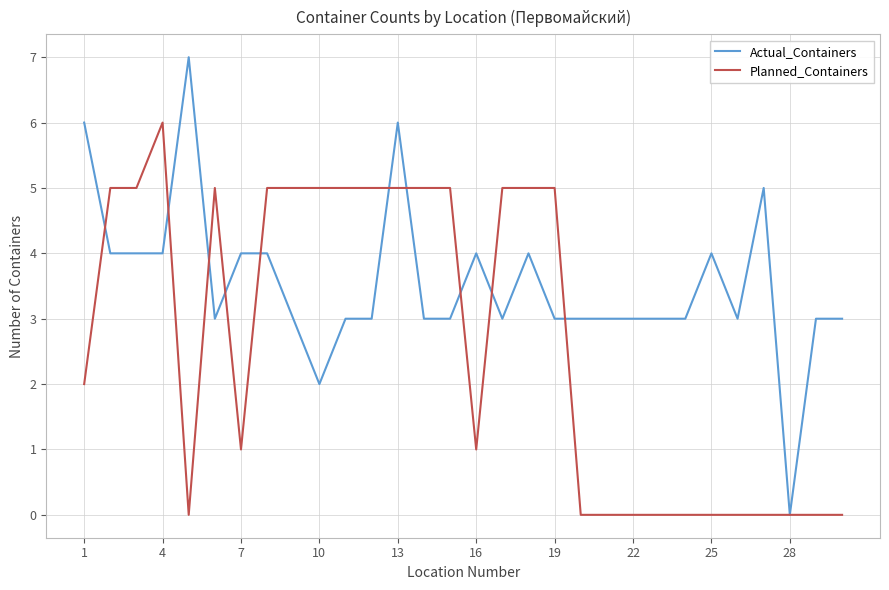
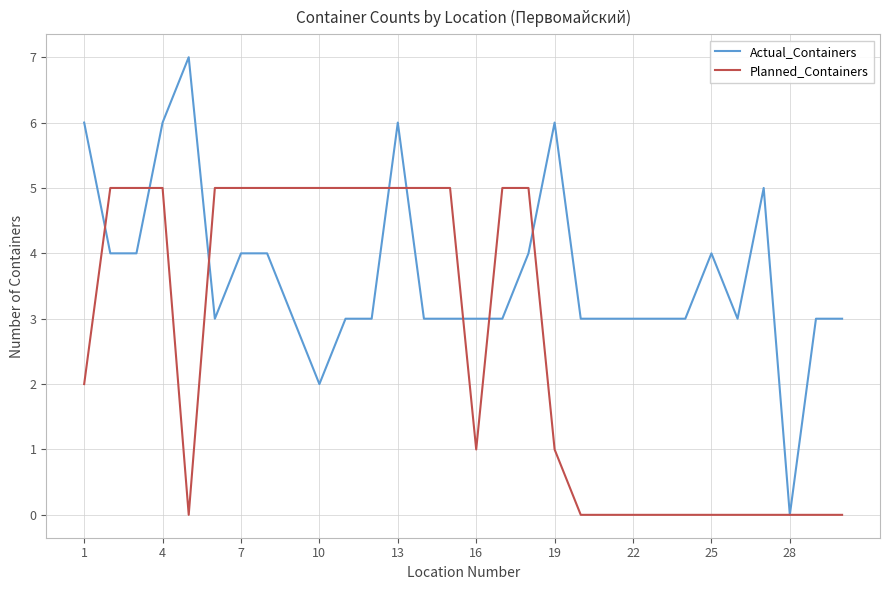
  {
    "Actual_Containers": {
      "1": 6,
-     "4": 4,
+     "4": 6,
      "7": 4,
      "10": 2,
      "13": 6,
-     "16": 4,
-     "19": 3,
+     "16": 3,
+     "19": 6,
      "22": 3,
      "25": 4
    },
    "Planned_Containers": {
      "1": 2,
-     "4": 6,
-     "7": 1,
+     "4": 5,
+     "7": 5,
      "10": 5,
      "13": 5,
      "16": 1,
-     "19": 5,
+     "19": 1,
      "22": 0,
      "25": 0
    }
  }
